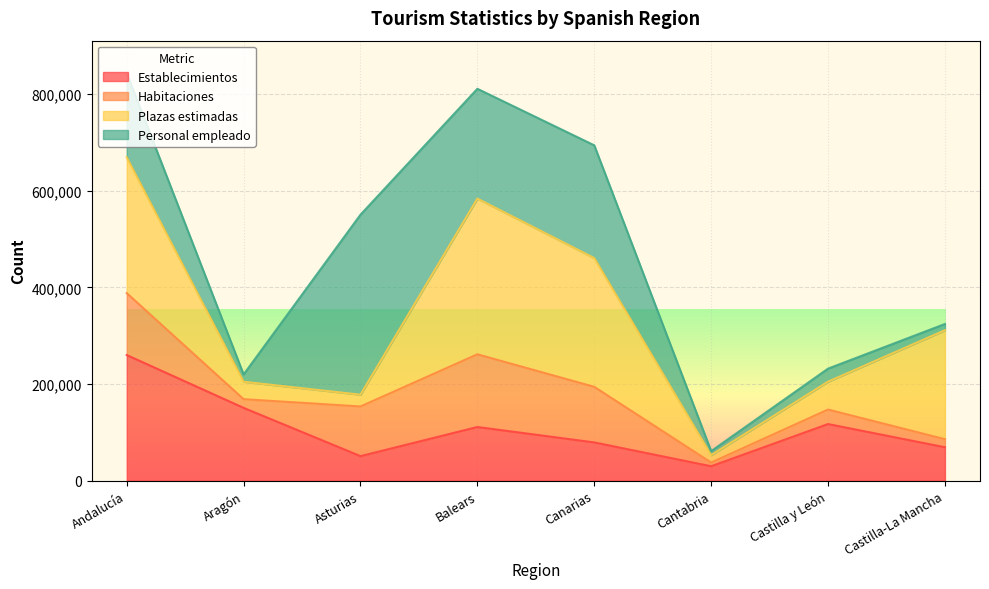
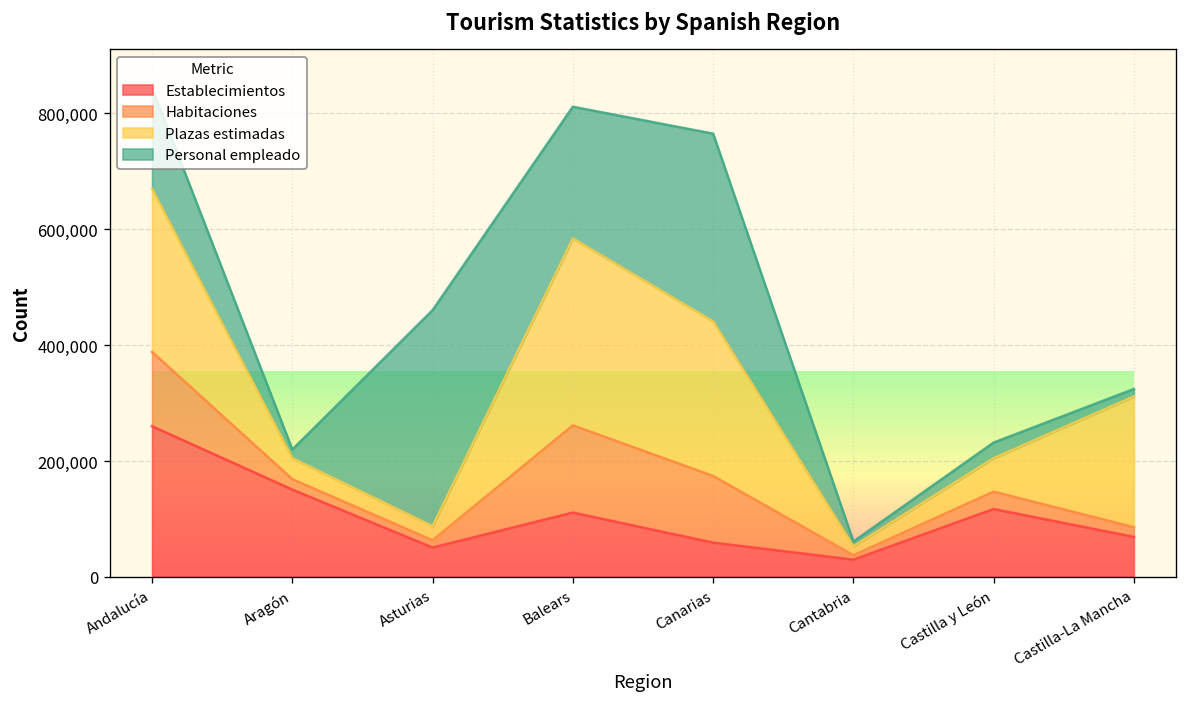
  {
    "Establecimientos": {
      "Andalucía": "260,000",
      "Aragón": "150,000",
      "Asturias": "50,000",
      "Balears": "110,000",
-     "Canarias": "80,000",
+     "Canarias": "60,000",
      "Cantabria": "30,000",
      "Castilla y León": "120,000",
      "Castilla-La Mancha": "70,000"
    },
    "Habitaciones": {
      "Andalucía": "130,000",
      "Aragón": "20,000",
-     "Asturias": "100,000",
+     "Asturias": "10,000",
      "Balears": "150,000",
      "Canarias": "110,000",
      "Cantabria": "10,000",
      "Castilla y León": "30,000",
      "Castilla-La Mancha": "20,000"
    },
    "Plazas estimadas": {
      "Andalucía": "280,000",
      "Aragón": "40,000",
      "Asturias": "20,000",
      "Balears": "320,000",
      "Canarias": "270,000",
      "Cantabria": "20,000",
      "Castilla y León": "60,000",
      "Castilla-La Mancha": "230,000"
    },
    "Personal empleado": {
      "Aragón": "20,000",
      "Asturias": "370,000",
      "Balears": "230,000",
-     "Canarias": "230,000",
+     "Canarias": "320,000",
      "Cantabria": "10,000",
      "Castilla y León": "30,000",
      "Castilla-La Mancha": "10,000"
    }
  }
